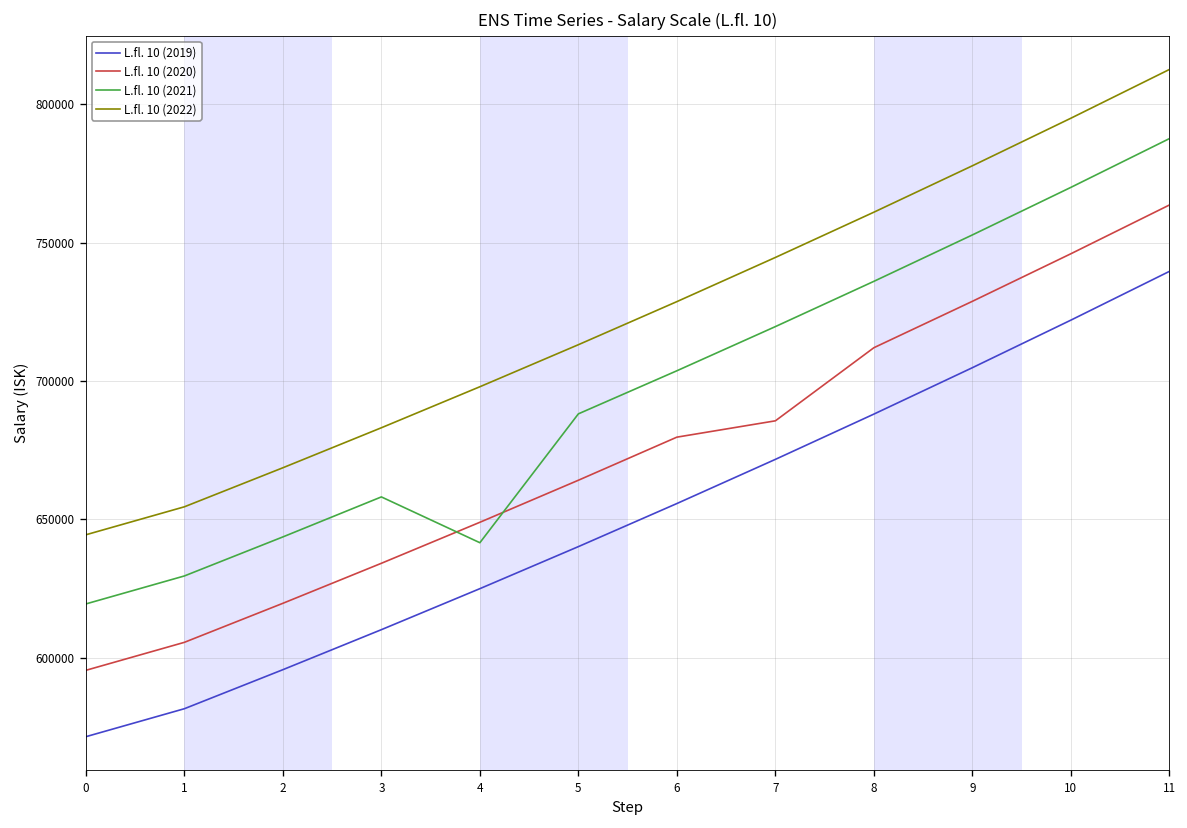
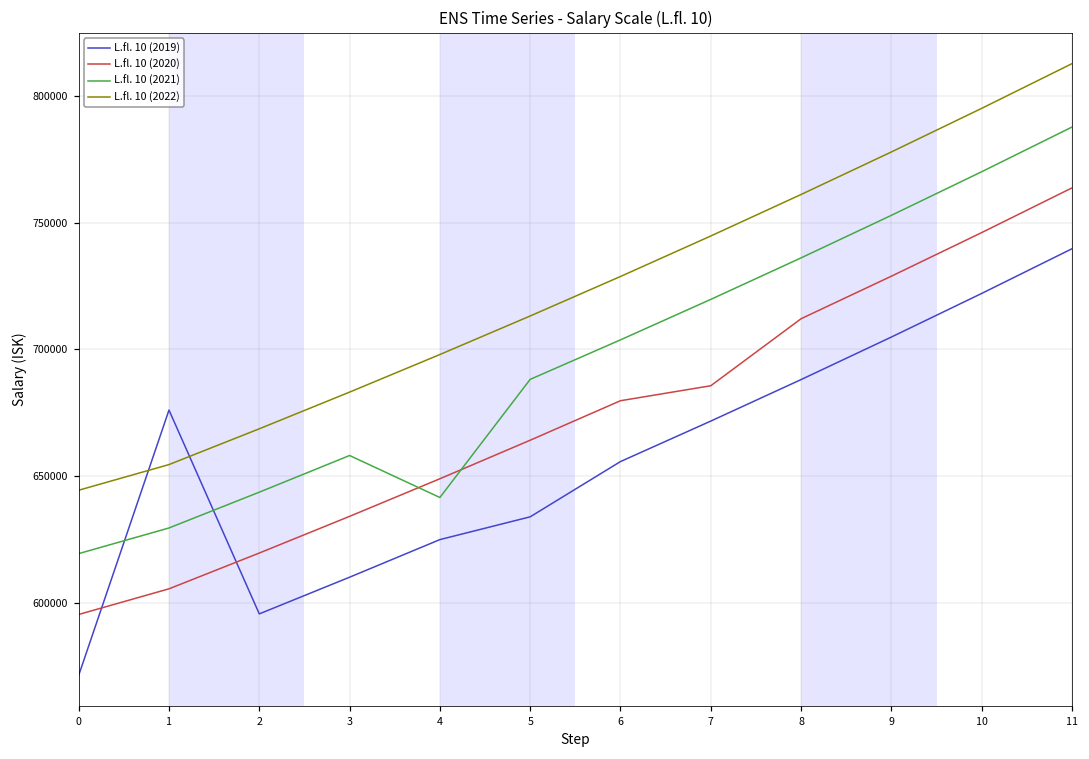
  {
    "L.fl. 10 (2019)": {
      "0": 571000,
-     "1": 582000,
+     "1": 676000,
      "2": 596000,
      "3": 610000,
      "4": 625000,
-     "5": 640000,
+     "5": 634000,
      "6": 656000,
      "7": 672000,
      "8": 688000,
      "9": 705000,
      "10": 722000,
      "11": 740000
    },
    "L.fl. 10 (2020)": {
      "0": 595000,
      "1": 606000,
      "2": 620000,
      "3": 634000,
      "4": 649000,
      "5": 664000,
      "6": 680000,
      "7": 686000,
      "8": 712000,
      "9": 729000,
      "10": 746000,
      "11": 764000
    },
    "L.fl. 10 (2021)": {
      "0": 619000,
      "1": 630000,
      "2": 644000,
      "3": 658000,
      "4": 642000,
      "5": 688000,
      "6": 704000,
      "7": 720000,
      "8": 736000,
      "9": 753000,
      "10": 770000,
      "11": 788000
    },
    "L.fl. 10 (2022)": {
      "0": 644000,
      "1": 655000,
      "2": 669000,
      "3": 683000,
      "4": 698000,
      "5": 713000,
      "6": 729000,
      "7": 745000,
      "8": 761000,
      "9": 778000,
      "10": 795000,
      "11": 813000
    }
  }
